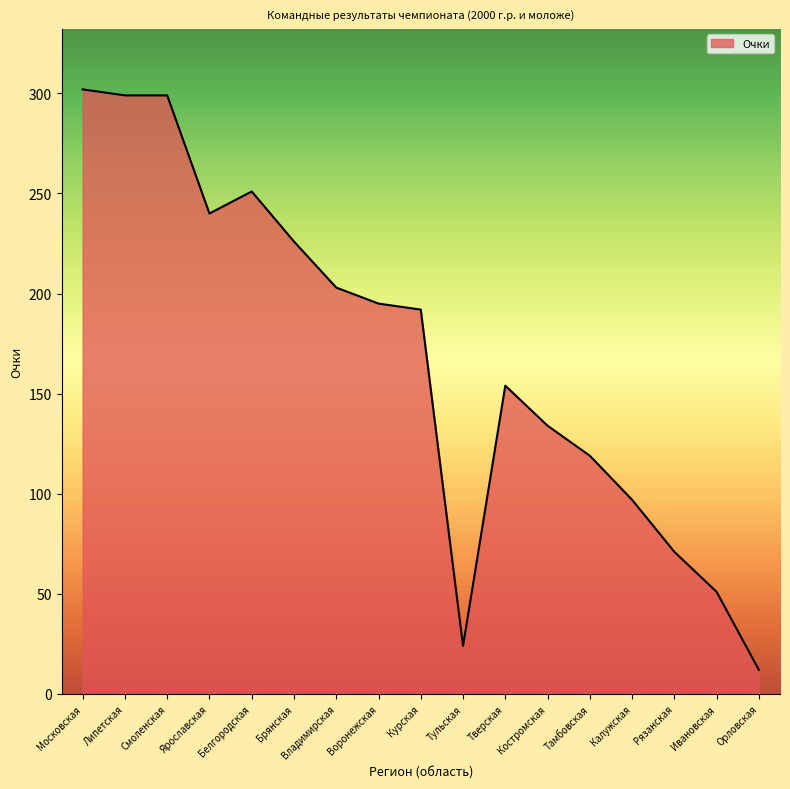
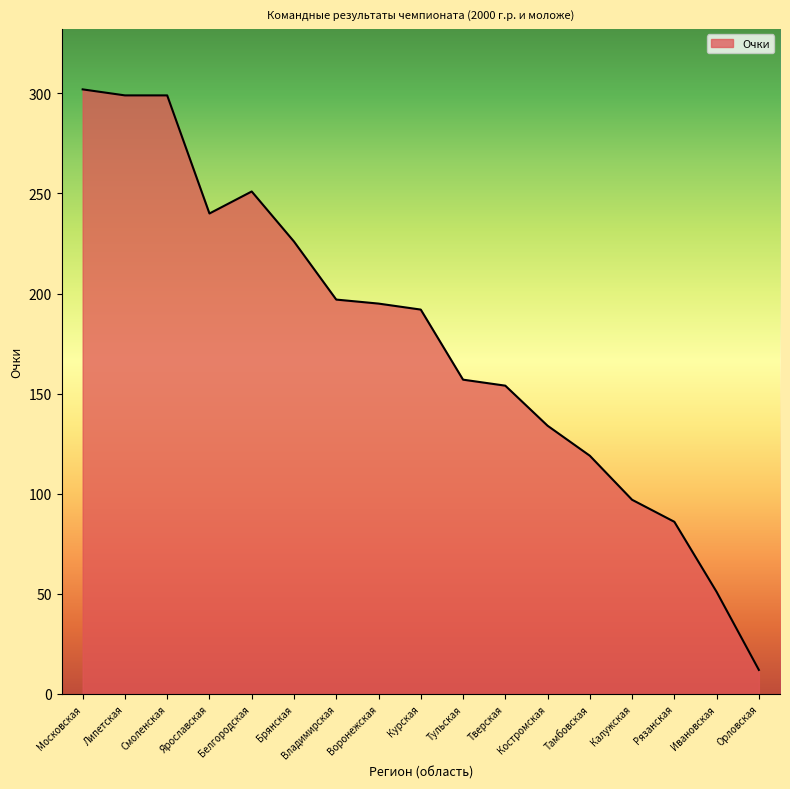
  {
    "Московская": 302,
    "Липетская": 299,
    "Смоленская": 299,
    "Ярославская": 240,
    "Белгородская": 251,
    "Брянская": 226,
-   "Владимирская": 203,
+   "Владимирская": 197,
    "Воронежская": 195,
    "Курская": 192,
-   "Тульская": 24,
+   "Тульская": 157,
    "Тверская": 154,
    "Костромская": 134,
    "Тамбовская": 119,
    "Калужская": 97,
-   "Рязанская": 71,
+   "Рязанская": 86,
    "Ивановская": 51,
    "Орловская": 12
  }
